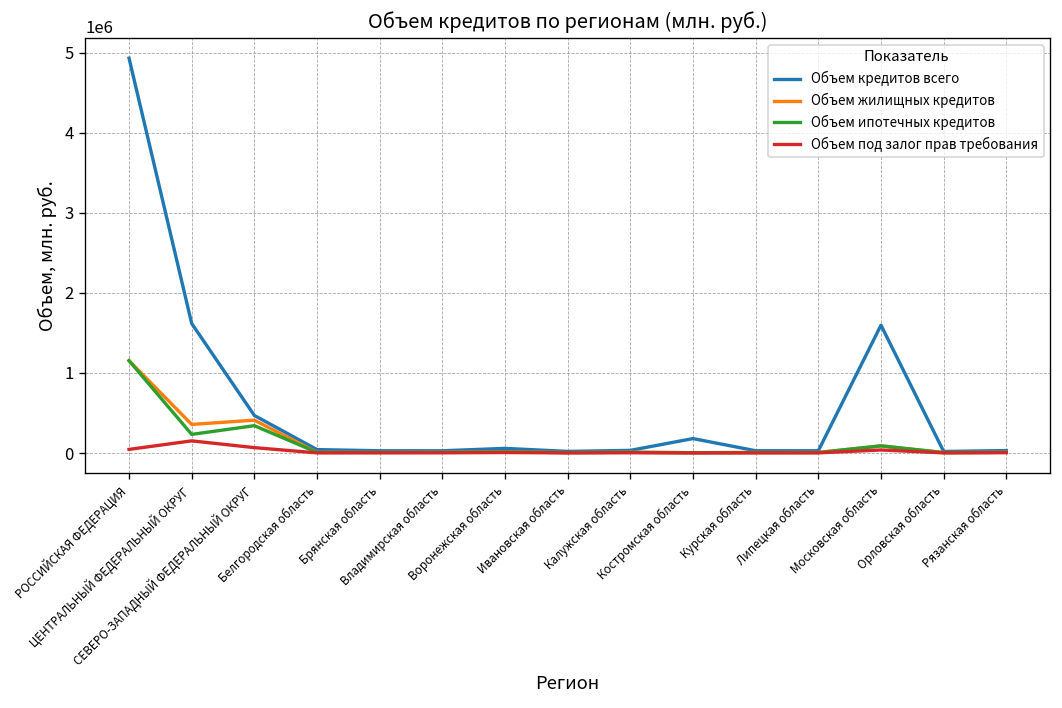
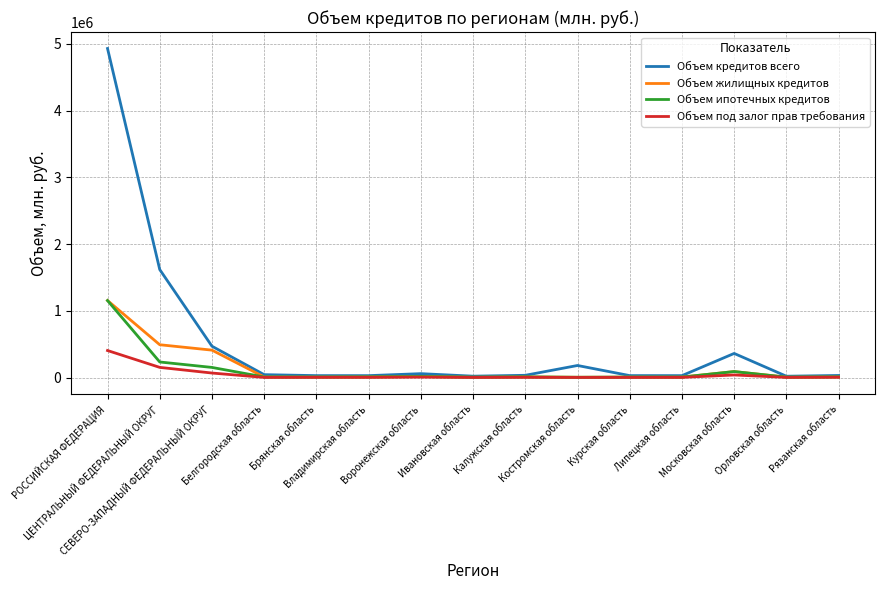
  {
    "Объем кредитов всего": {
      "РОССИЙСКАЯ ФЕДЕРАЦИЯ": 4900000,
      "ЦЕНТРАЛЬНЫЙ ФЕДЕРАЛЬНЫЙ ОКРУГ": 1600000,
      "СЕВЕРО-ЗАПАДНЫЙ ФЕДЕРАЛЬНЫЙ ОКРУГ": 500000,
      "Воронежская область": 100000,
      "Костромская область": 200000,
-     "Московская область": 1600000
+     "Московская область": 400000
    },
    "Объем жилищных кредитов": {
-     "ЦЕНТРАЛЬНЫЙ ФЕДЕРАЛЬНЫЙ ОКРУГ": 400000,
+     "ЦЕНТРАЛЬНЫЙ ФЕДЕРАЛЬНЫЙ ОКРУГ": 500000,
      "СЕВЕРО-ЗАПАДНЫЙ ФЕДЕРАЛЬНЫЙ ОКРУГ": 400000
    },
    "Объем ипотечных кредитов": {
      "ЦЕНТРАЛЬНЫЙ ФЕДЕРАЛЬНЫЙ ОКРУГ": 200000,
-     "СЕВЕРО-ЗАПАДНЫЙ ФЕДЕРАЛЬНЫЙ ОКРУГ": 300000
+     "СЕВЕРО-ЗАПАДНЫЙ ФЕДЕРАЛЬНЫЙ ОКРУГ": 200000
    },
    "Объем под залог прав требования": {
-     "РОССИЙСКАЯ ФЕДЕРАЦИЯ": 0,
+     "РОССИЙСКАЯ ФЕДЕРАЦИЯ": 400000,
      "ЦЕНТРАЛЬНЫЙ ФЕДЕРАЛЬНЫЙ ОКРУГ": 200000,
      "СЕВЕРО-ЗАПАДНЫЙ ФЕДЕРАЛЬНЫЙ ОКРУГ": 100000,
      "Московская область": 0
    }
  }
